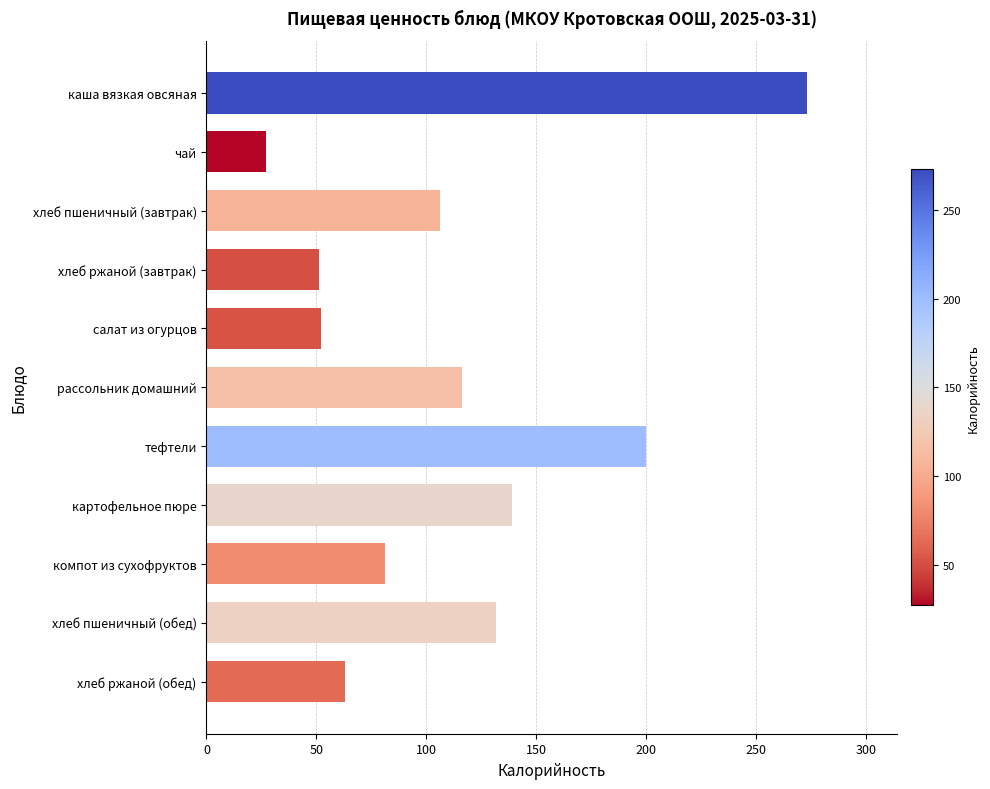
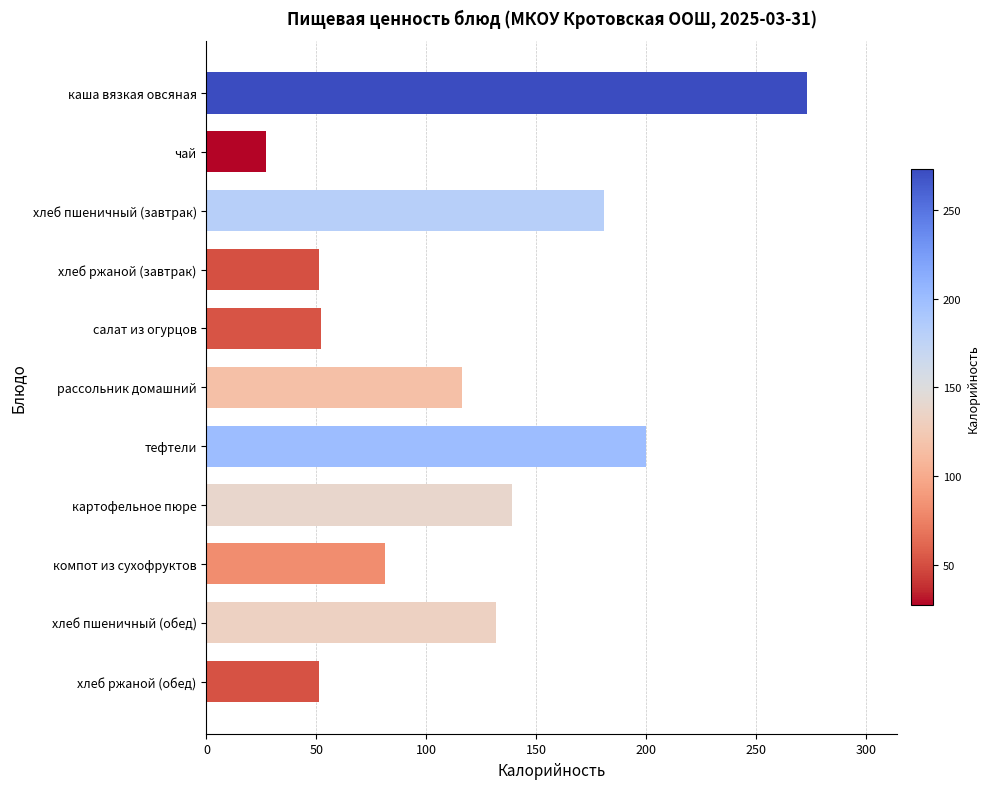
  {
    "каша вязкая овсяная": 273,
    "чай": 27,
-   "хлеб пшеничный (завтрак)": 106,
+   "хлеб пшеничный (завтрак)": 181,
    "хлеб ржаной (завтрак)": 51,
    "салат из огурцов": 52,
    "рассольник домашний": 116,
    "тефтели": 200,
    "картофельное пюре": 139,
    "компот из сухофруктов": 81,
    "хлеб пшеничный (обед)": 132,
-   "хлеб ржаной (обед)": 63
+   "хлеб ржаной (обед)": 51
  }
